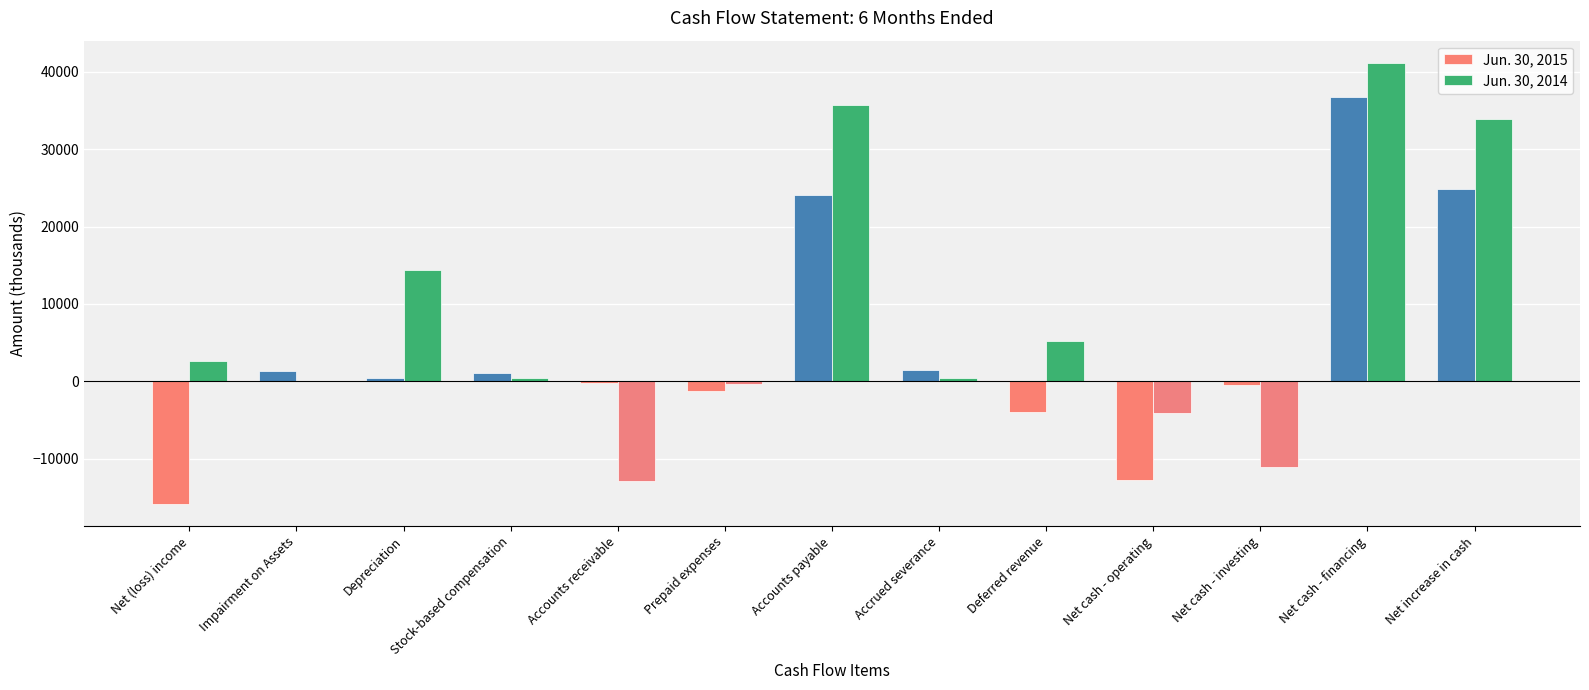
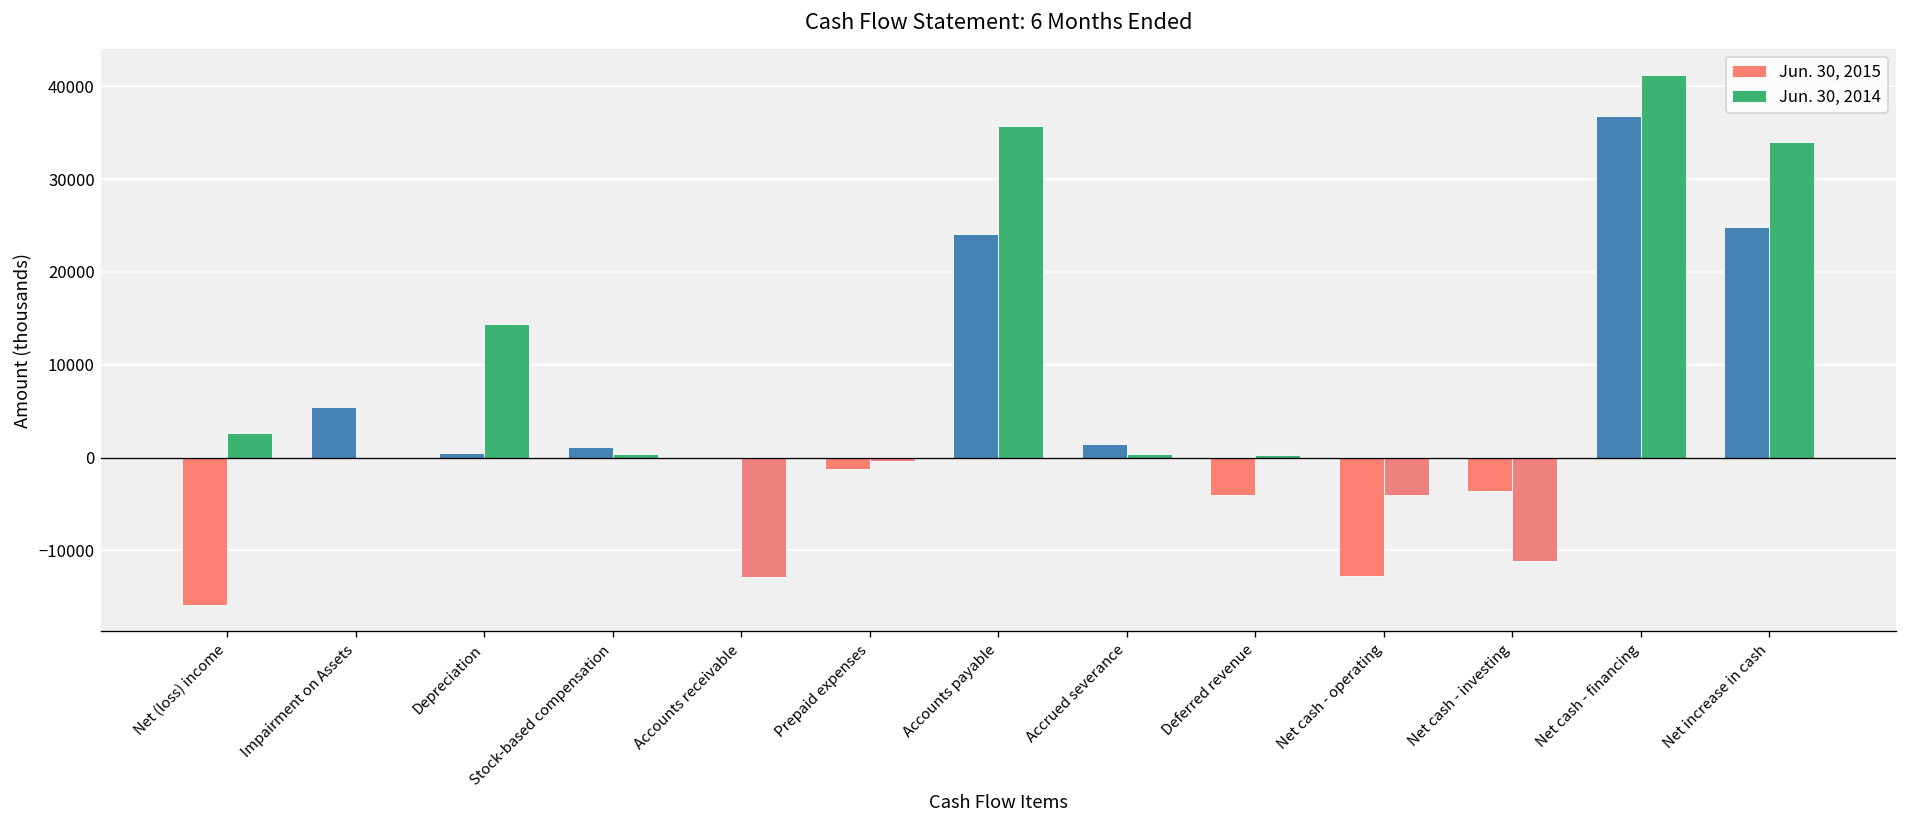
  {
    "Jun. 30, 2015": {
      "Net (loss) income": -16000,
-     "Impairment on Assets": 1000,
+     "Impairment on Assets": 5000,
      "Depreciation": 0,
      "Stock-based compensation": 1000,
      "Prepaid expenses": -1000,
      "Accounts payable": 24000,
      "Accrued severance": 1000,
      "Deferred revenue": -4000,
      "Net cash - operating": -13000,
-     "Net cash - investing": -1000,
+     "Net cash - investing": -4000,
      "Net cash - financing": 37000,
      "Net increase in cash": 25000
    },
    "Jun. 30, 2014": {
      "Net (loss) income": 3000,
      "Impairment on Assets": 0,
      "Depreciation": 14000,
      "Stock-based compensation": 0,
      "Accounts receivable": -13000,
      "Prepaid expenses": 0,
      "Accounts payable": 36000,
      "Accrued severance": 0,
-     "Deferred revenue": 5000,
+     "Deferred revenue": 0,
      "Net cash - operating": -4000,
      "Net cash - investing": -11000,
      "Net cash - financing": 41000,
      "Net increase in cash": 34000
    }
  }
